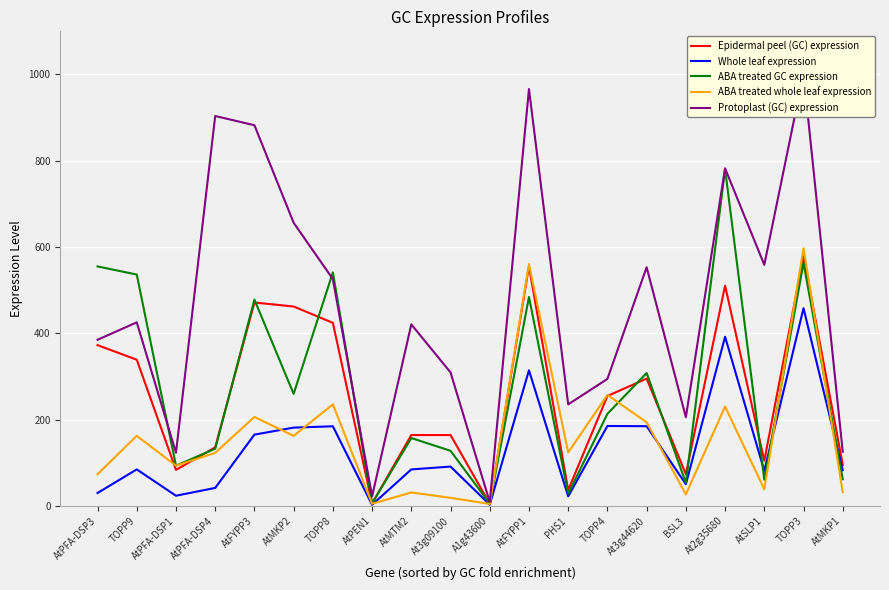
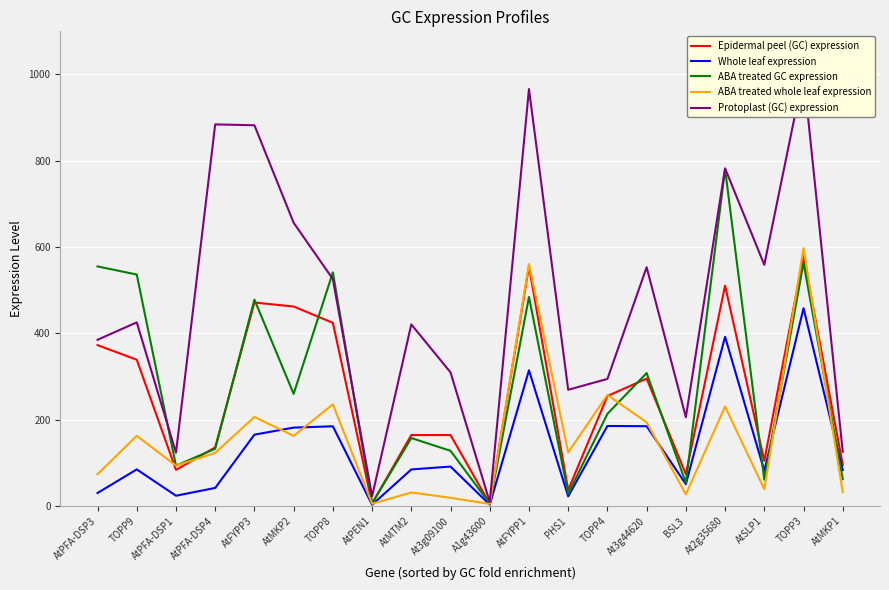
  {
    "Epidermal peel (GC) expression": {
      "AtPFA-DSP3": 370,
      "TOPP9": 340,
      "AtPFA-DSP1": 80,
      "AtFYPP3": 470,
      "AtMKP2": 460,
      "TOPP8": 420,
      "AtMTM2": 160,
      "At3g09100": 160,
      "PHS1": 40,
      "At3g44620": 300,
      "BSL3": 70,
      "At2g35680": 510,
      "AtSLP1": 100,
      "TOPP3": 580,
      "AtMKP1": 100
    },
    "Whole leaf expression": {
      "AtPFA-DSP3": 30,
      "TOPP9": 80,
      "AtPFA-DSP1": 20,
      "AtPFA-DSP4": 40,
      "AtFYPP3": 170,
      "AtMKP2": 180,
      "TOPP8": 180,
      "AtMTM2": 80,
      "At3g09100": 90,
      "AtFYPP1": 310,
      "TOPP4": 190,
      "At3g44620": 180,
      "At2g35680": 390,
      "AtSLP1": 80,
      "TOPP3": 460,
      "AtMKP1": 80
    },
    "ABA treated GC expression": {
      "AtPFA-DSP3": 560,
      "TOPP9": 540,
      "AtFYPP3": 480,
      "AtMKP2": 260,
      "TOPP8": 540,
      "AtMTM2": 160,
      "At3g09100": 130,
      "AtFYPP1": 480,
      "TOPP4": 210,
      "At3g44620": 310,
      "AtSLP1": 60,
      "TOPP3": 560,
      "AtMKP1": 60
    },
    "ABA treated whole leaf expression": {
      "AtPFA-DSP3": 70,
      "TOPP9": 160,
      "AtPFA-DSP4": 120,
      "AtFYPP3": 210,
      "AtMKP2": 160,
      "TOPP8": 240,
      "AtMTM2": 30,
      "At3g09100": 20,
      "PHS1": 120,
      "At3g44620": 190,
      "BSL3": 30,
      "At2g35680": 230,
      "AtSLP1": 40,
      "TOPP3": 600,
      "AtMKP1": 30
    },
    "Protoplast (GC) expression": {
      "AtPFA-DSP3": 390,
      "TOPP9": 430,
      "AtPFA-DSP1": 120,
-     "AtPFA-DSP4": 900,
+     "AtPFA-DSP4": 880,
      "AtFYPP3": 880,
      "AtMKP2": 660,
      "TOPP8": 530,
      "AtPEN1": 20,
      "AtMTM2": 420,
      "At3g09100": 310,
      "AtFYPP1": 970,
-     "PHS1": 240,
+     "PHS1": 270,
      "TOPP4": 290,
      "At3g44620": 550,
      "BSL3": 210,
      "AtSLP1": 560,
      "AtMKP1": 130
    }
  }
